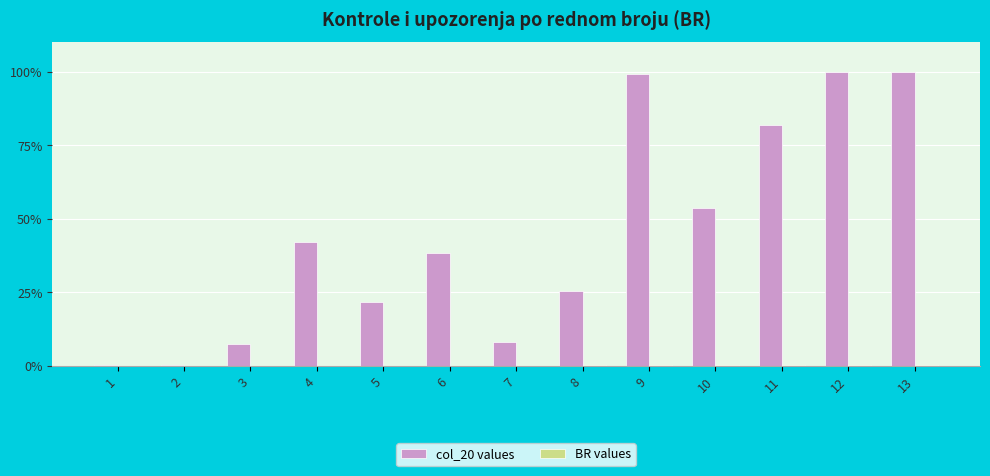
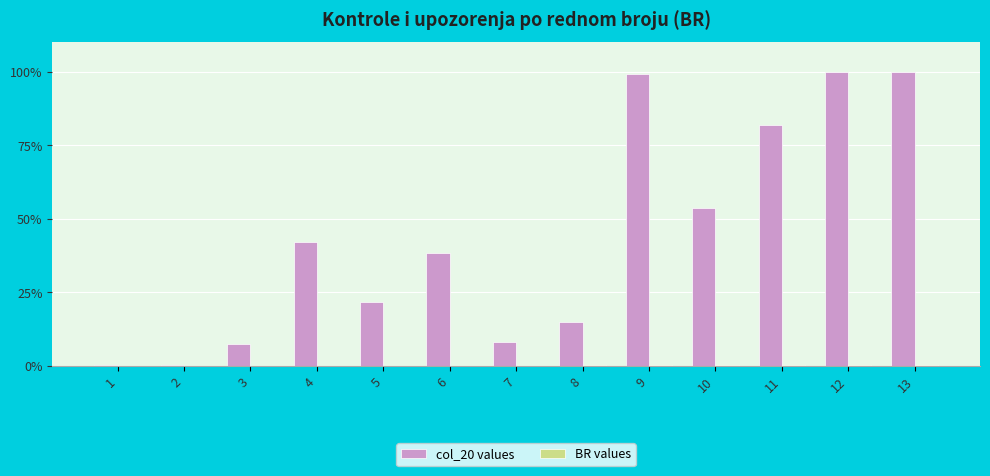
  {
    "col_20 values": {
      "3": "7%",
      "4": "42%",
      "5": "22%",
      "6": "38%",
      "7": "8%",
-     "8": "26%",
+     "8": "15%",
      "9": "99%",
      "10": "54%",
      "11": "82%",
      "12": "100%",
      "13": "100%"
    }
  }
